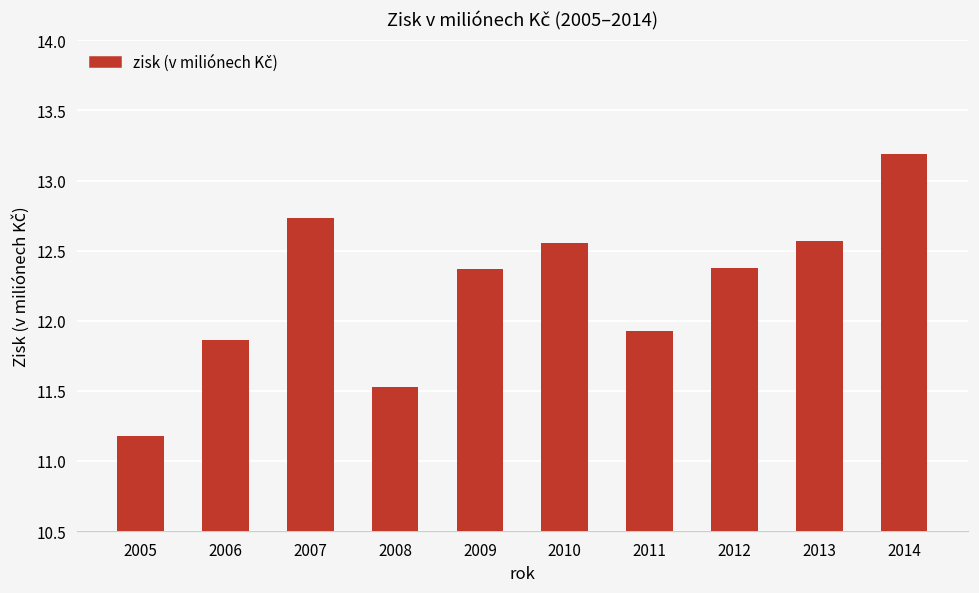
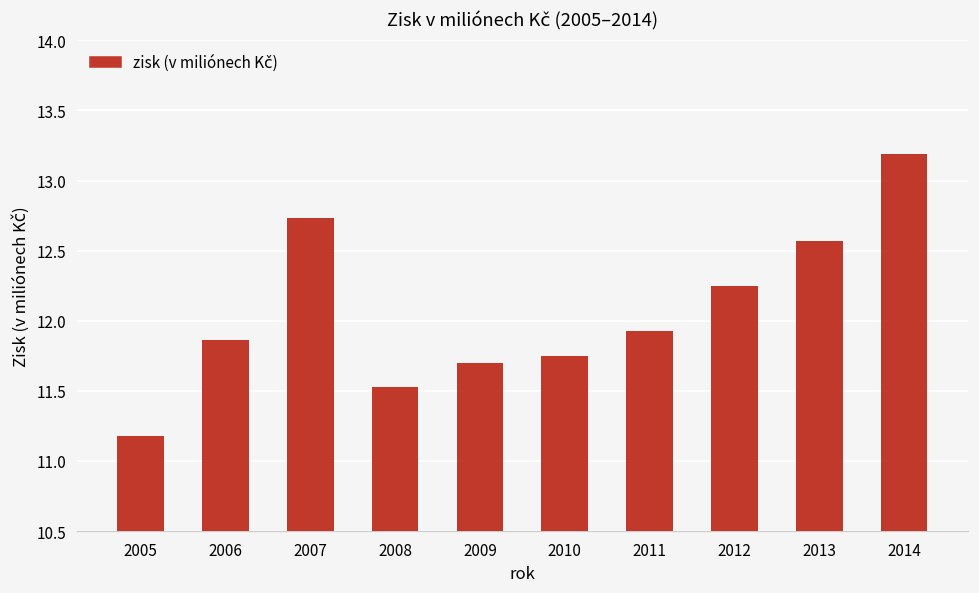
  {
    "2005": 11.18,
    "2006": 11.86,
    "2007": 12.73,
    "2008": 11.53,
-   "2009": 12.37,
-   "2010": 12.56,
+   "2009": 11.70,
+   "2010": 11.75,
    "2011": 11.92,
-   "2012": 12.38,
+   "2012": 12.25,
    "2013": 12.57,
    "2014": 13.19
  }
